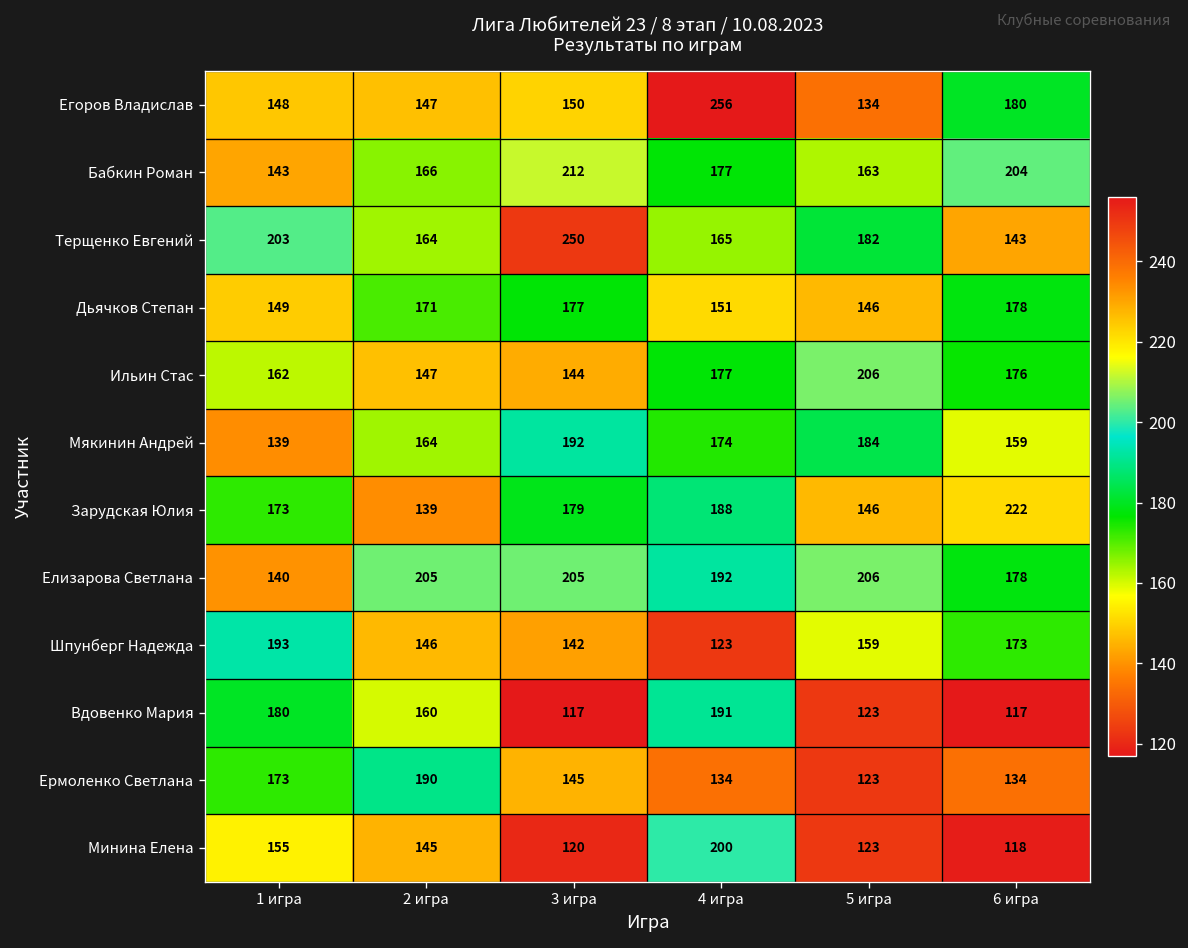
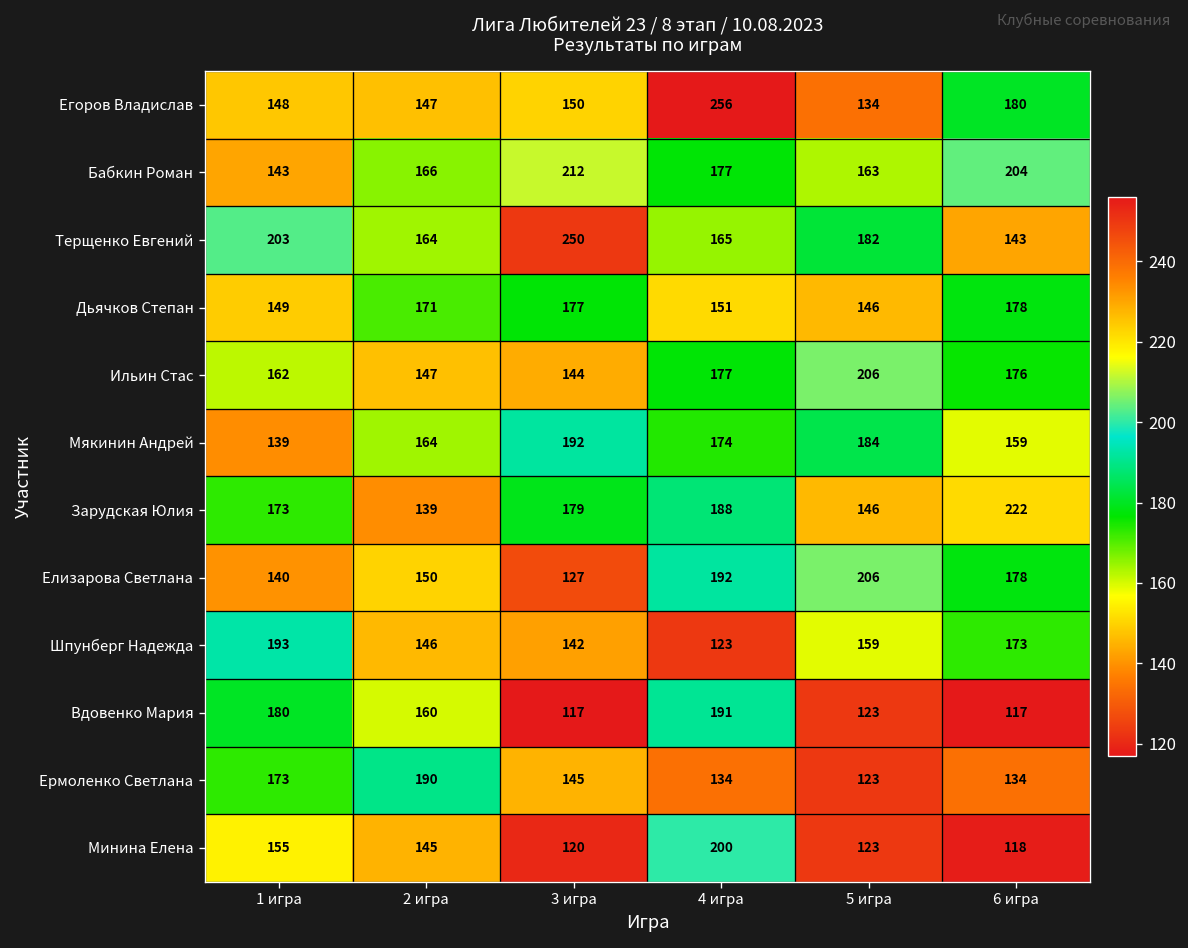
  {
    "Егоров Владислав": {
      "1 игра": 148,
      "2 игра": 147,
      "3 игра": 150,
      "4 игра": 256,
      "5 игра": 134,
      "6 игра": 180
    },
    "Бабкин Роман": {
      "1 игра": 143,
      "2 игра": 166,
      "3 игра": 212,
      "4 игра": 177,
      "5 игра": 163,
      "6 игра": 204
    },
    "Терщенко Евгений": {
      "1 игра": 203,
      "2 игра": 164,
      "3 игра": 250,
      "4 игра": 165,
      "5 игра": 182,
      "6 игра": 143
    },
    "Дьячков Степан": {
      "1 игра": 149,
      "2 игра": 171,
      "3 игра": 177,
      "4 игра": 151,
      "5 игра": 146,
      "6 игра": 178
    },
    "Ильин Стас": {
      "1 игра": 162,
      "2 игра": 147,
      "3 игра": 144,
      "4 игра": 177,
      "5 игра": 206,
      "6 игра": 176
    },
    "Мякинин Андрей": {
      "1 игра": 139,
      "2 игра": 164,
      "3 игра": 192,
      "4 игра": 174,
      "5 игра": 184,
      "6 игра": 159
    },
    "Зарудская Юлия": {
      "1 игра": 173,
      "2 игра": 139,
      "3 игра": 179,
      "4 игра": 188,
      "5 игра": 146,
      "6 игра": 222
    },
    "Елизарова Светлана": {
      "1 игра": 140,
-     "2 игра": 205,
-     "3 игра": 205,
+     "2 игра": 150,
+     "3 игра": 127,
      "4 игра": 192,
      "5 игра": 206,
      "6 игра": 178
    },
    "Шпунберг Надежда": {
      "1 игра": 193,
      "2 игра": 146,
      "3 игра": 142,
      "4 игра": 123,
      "5 игра": 159,
      "6 игра": 173
    },
    "Вдовенко Мария": {
      "1 игра": 180,
      "2 игра": 160,
      "3 игра": 117,
      "4 игра": 191,
      "5 игра": 123,
      "6 игра": 117
    },
    "Ермоленко Светлана": {
      "1 игра": 173,
      "2 игра": 190,
      "3 игра": 145,
      "4 игра": 134,
      "5 игра": 123,
      "6 игра": 134
    },
    "Минина Елена": {
      "1 игра": 155,
      "2 игра": 145,
      "3 игра": 120,
      "4 игра": 200,
      "5 игра": 123,
      "6 игра": 118
    }
  }
